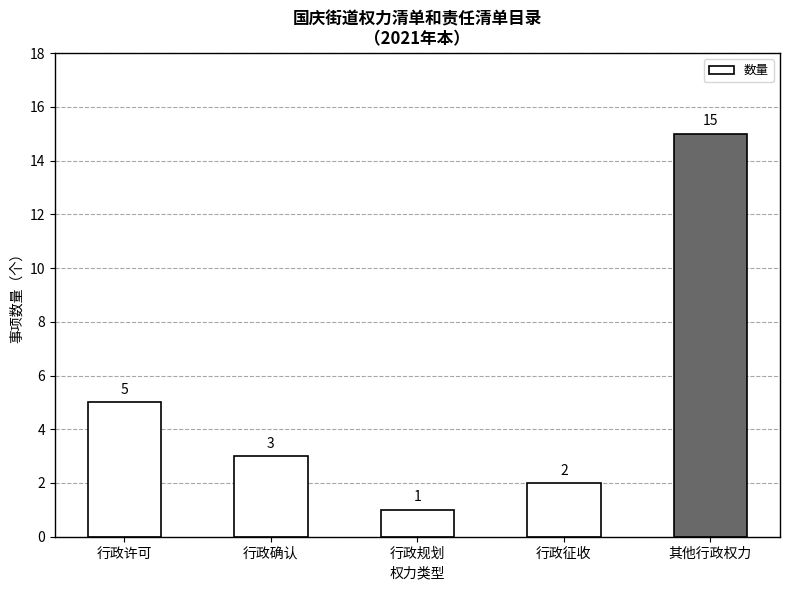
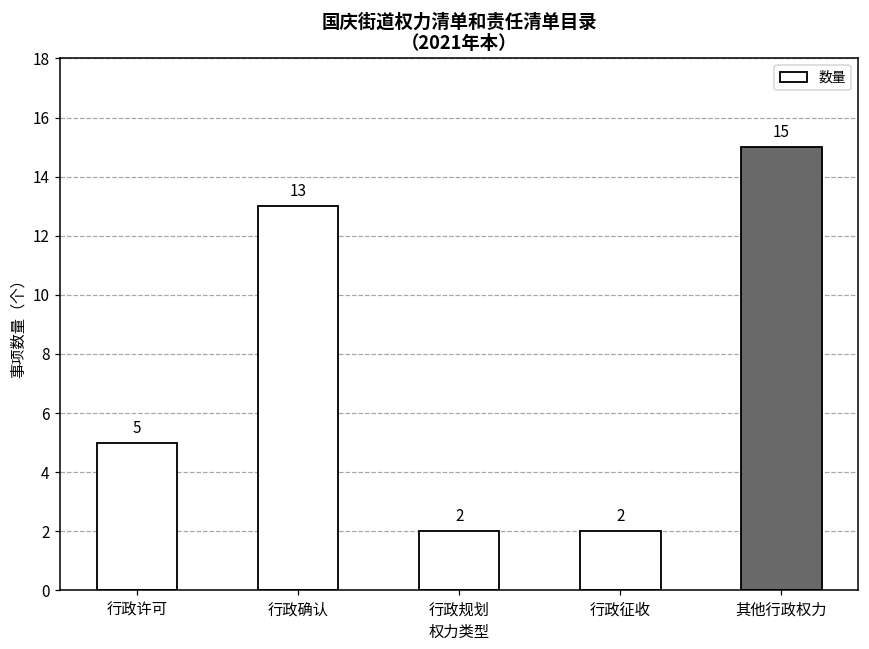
  {
    "行政许可": 5,
-   "行政确认": 3,
-   "行政规划": 1,
+   "行政确认": 13,
+   "行政规划": 2,
    "行政征收": 2,
    "其他行政权力": 15
  }
